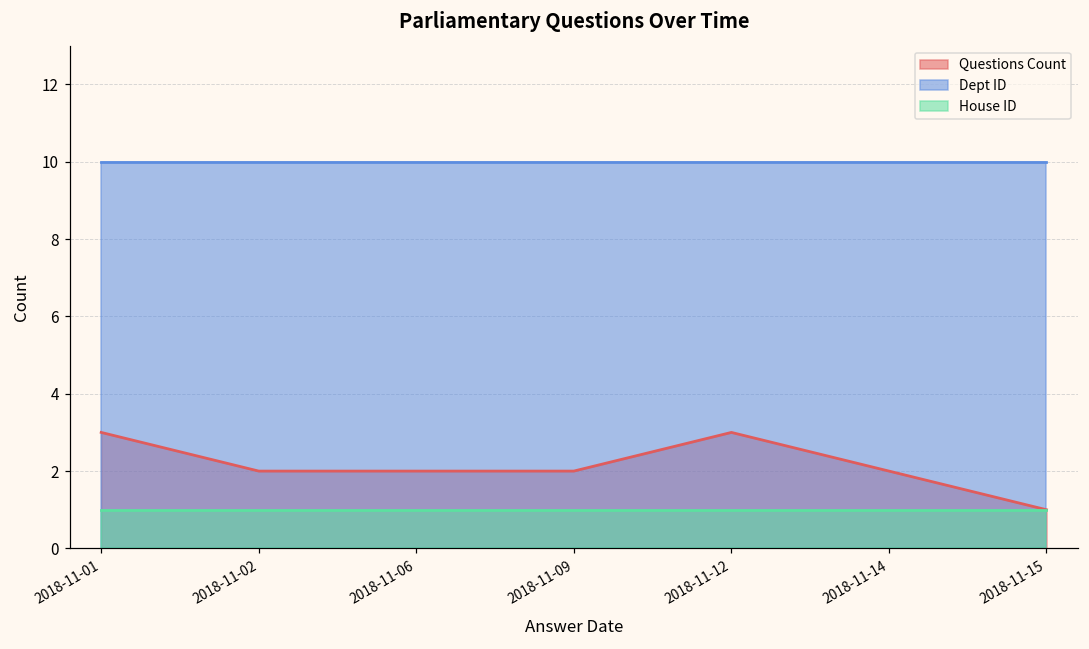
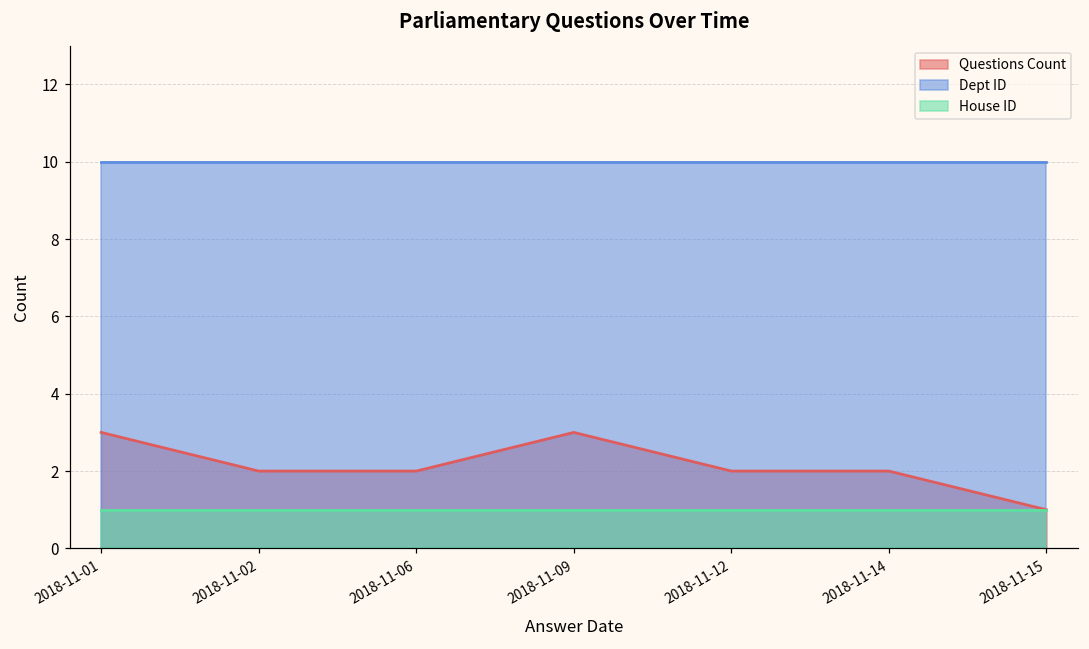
  {
    "Questions Count": {
      "2018-11-01": 3,
      "2018-11-02": 2,
      "2018-11-06": 2,
-     "2018-11-09": 2,
-     "2018-11-12": 3,
+     "2018-11-09": 3,
+     "2018-11-12": 2,
      "2018-11-14": 2
    },
    "Dept ID": {
      "2018-11-01": 10,
      "2018-11-02": 10,
      "2018-11-06": 10,
      "2018-11-09": 10,
      "2018-11-12": 10,
      "2018-11-14": 10,
      "2018-11-15": 10
    },
    "House ID": {
      "2018-11-01": 1,
      "2018-11-02": 1,
      "2018-11-06": 1,
      "2018-11-09": 1,
      "2018-11-12": 1,
      "2018-11-14": 1
    }
  }
